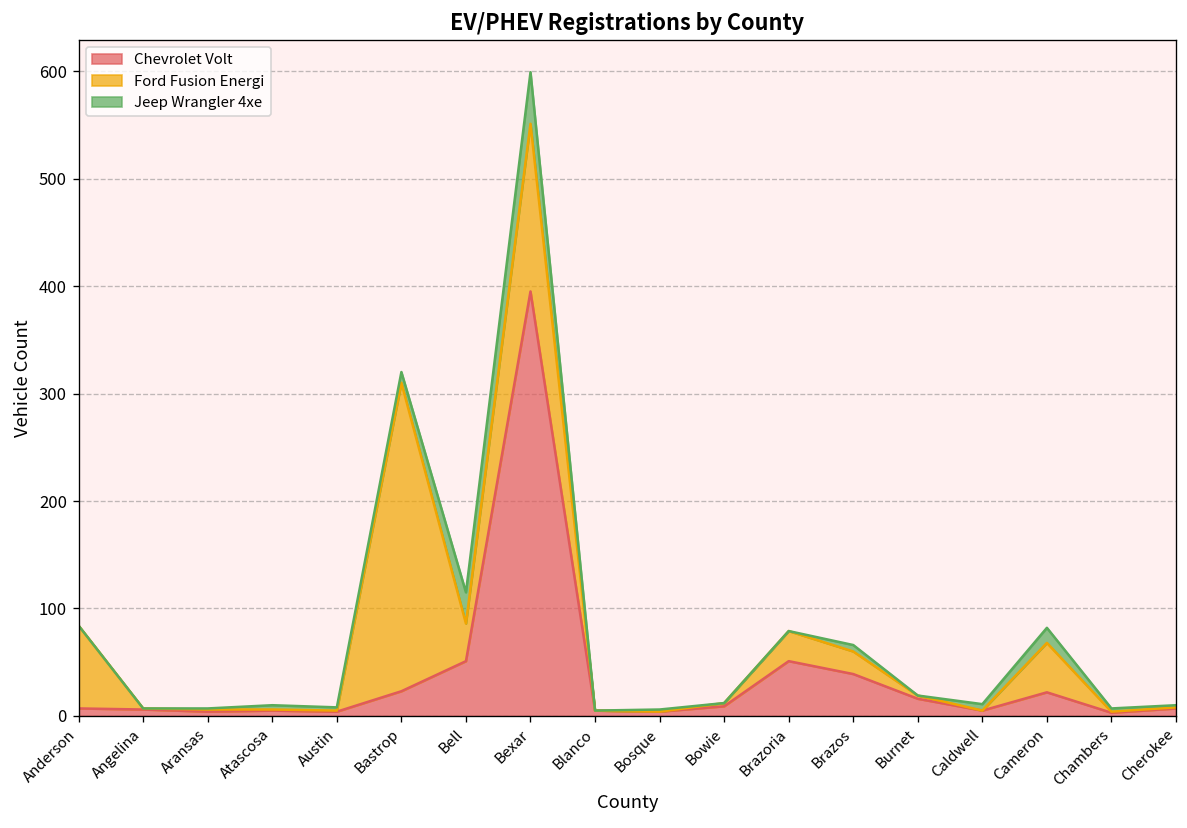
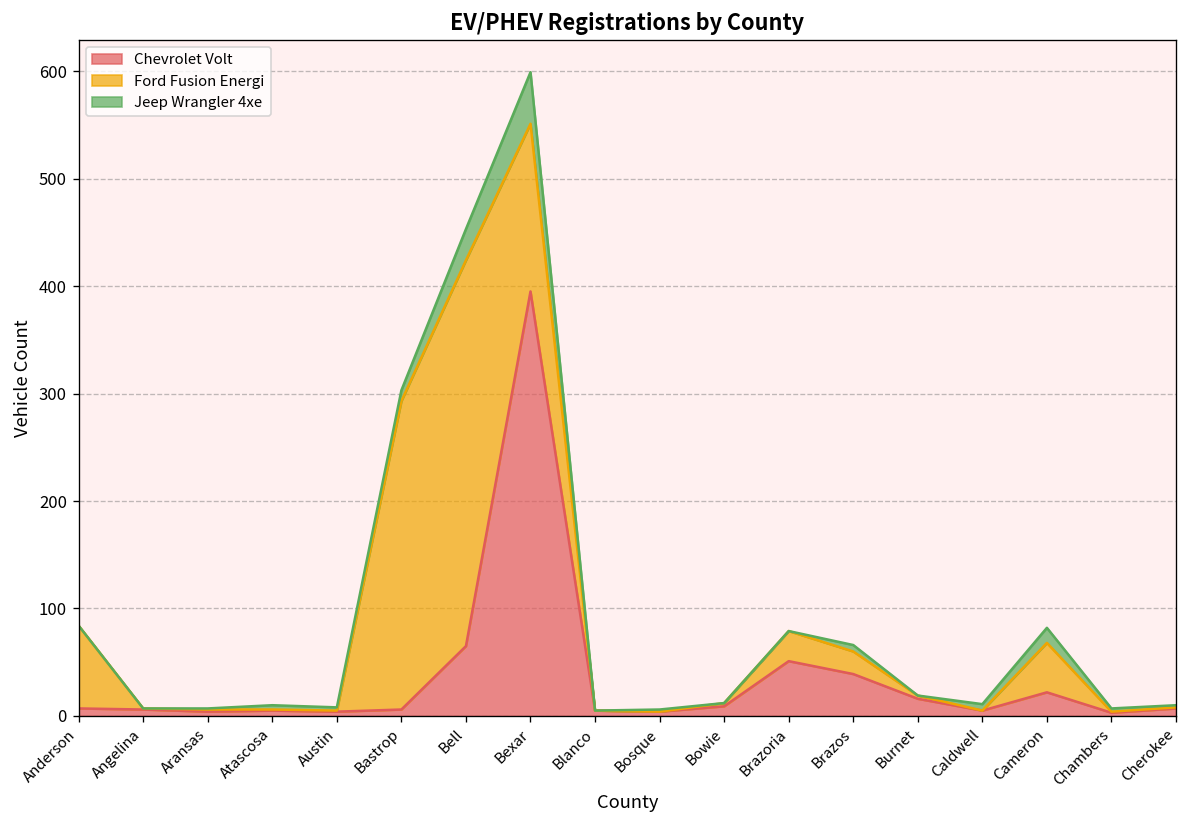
  {
    "Chevrolet Volt": {
      "Anderson": 10,
-     "Bastrop": 20,
-     "Bell": 50,
+     "Bastrop": 10,
+     "Bell": 70,
      "Bexar": 400,
      "Bowie": 10,
      "Brazoria": 50,
      "Brazos": 40,
      "Burnet": 20,
      "Cameron": 20
    },
    "Ford Fusion Energi": {
      "Bastrop": 290,
-     "Bell": 40,
+     "Bell": 360,
      "Bexar": 160,
      "Brazos": 20,
      "Cameron": 50
    },
    "Jeep Wrangler 4xe": {
      "Atascosa": 0,
      "Austin": 0,
      "Bastrop": 10,
      "Bell": 30,
      "Bexar": 50,
      "Brazos": 10,
      "Caldwell": 10,
      "Cameron": 10,
      "Chambers": 0
    }
  }
